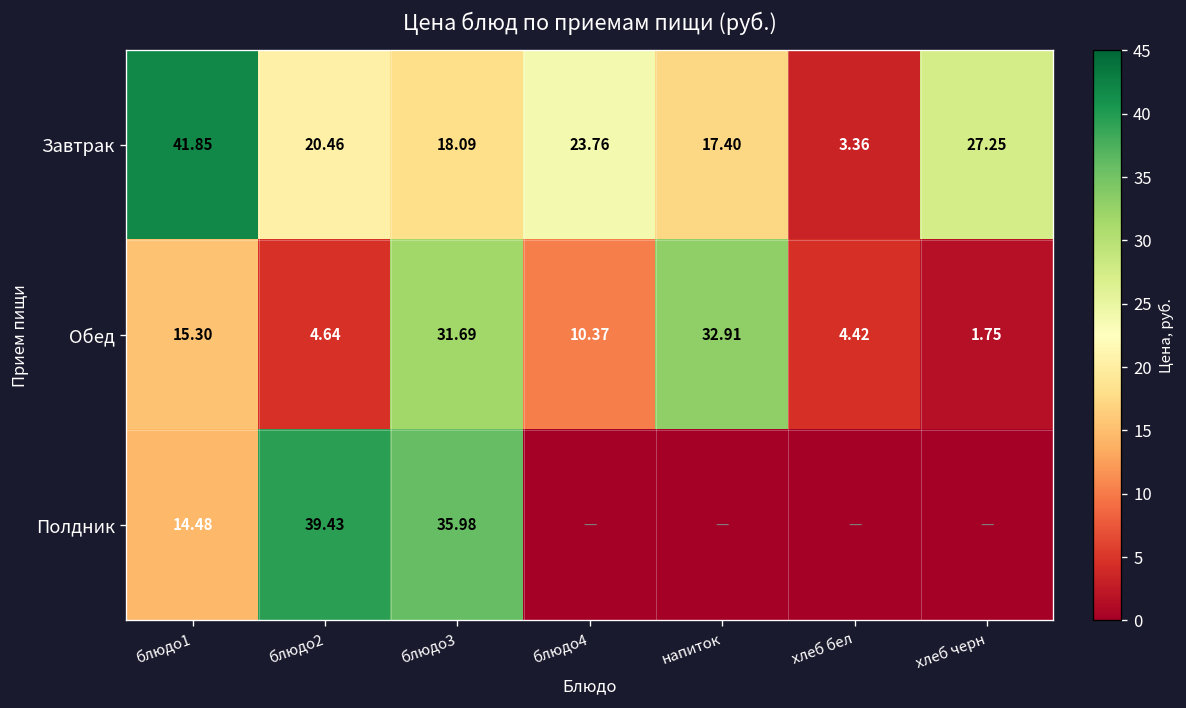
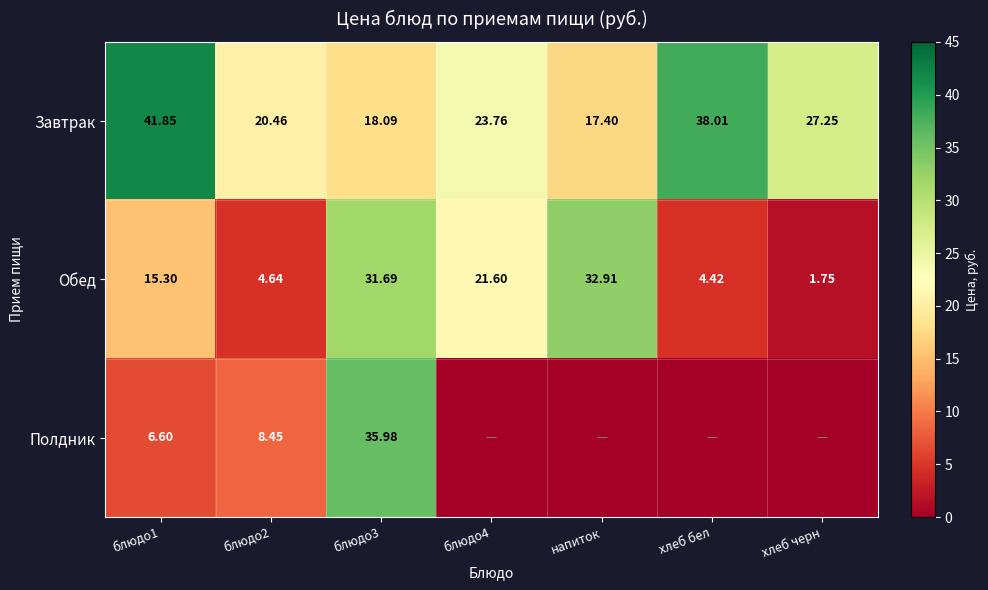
  {
    "Завтрак": {
      "блюдо1": 41.85,
      "блюдо2": 20.46,
      "блюдо3": 18.09,
      "блюдо4": 23.76,
      "напиток": 17.40,
-     "хлеб бел": 3.36,
+     "хлеб бел": 38.01,
      "хлеб черн": 27.25
    },
    "Обед": {
      "блюдо1": 15.30,
      "блюдо2": 4.64,
      "блюдо3": 31.69,
-     "блюдо4": 10.37,
+     "блюдо4": 21.60,
      "напиток": 32.91,
      "хлеб бел": 4.42,
      "хлеб черн": 1.75
    },
    "Полдник": {
-     "блюдо1": 14.48,
-     "блюдо2": 39.43,
+     "блюдо1": 6.60,
+     "блюдо2": 8.45,
      "блюдо3": 35.98
    }
  }
